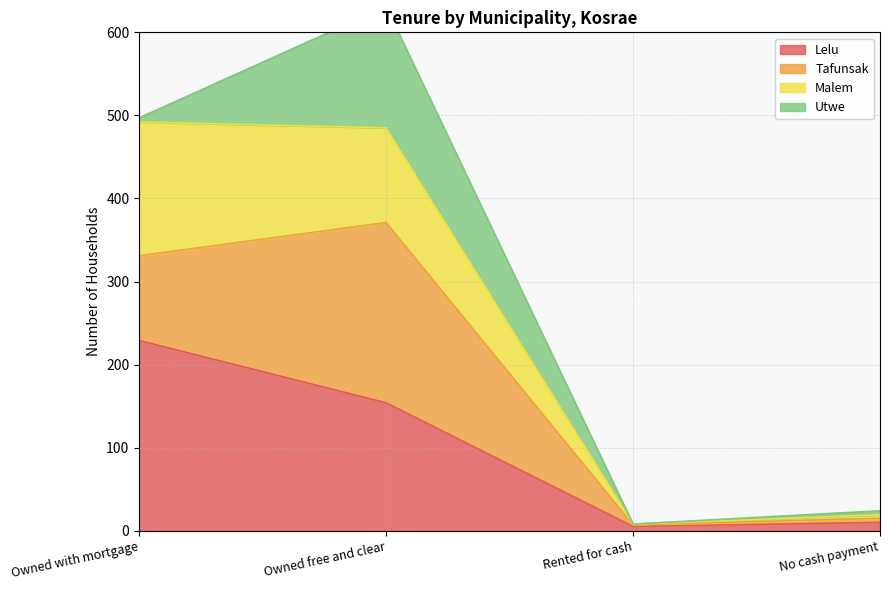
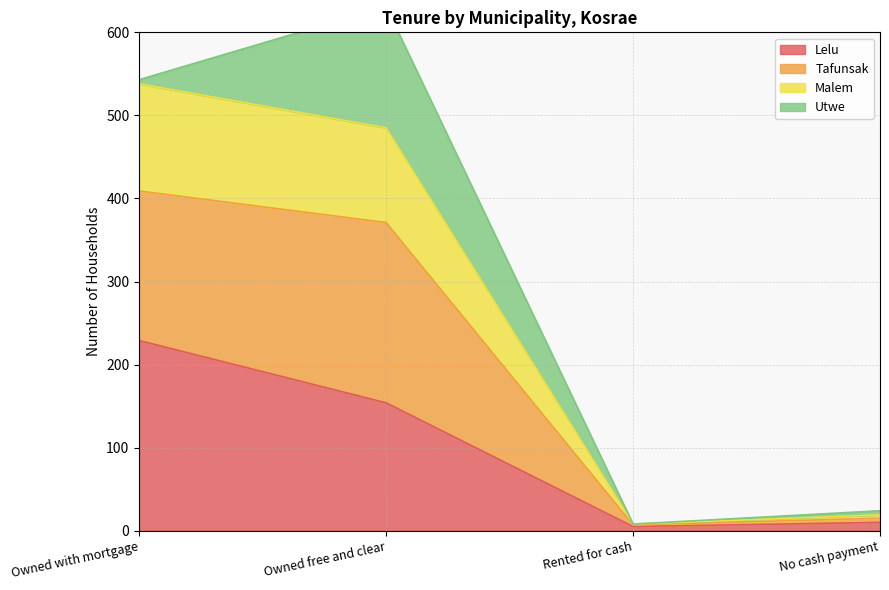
  {
    "Lelu": {
      "Owned with mortgage": 230,
      "Owned free and clear": 150,
      "No cash payment": 10
    },
    "Tafunsak": {
-     "Owned with mortgage": 100,
+     "Owned with mortgage": 180,
      "Owned free and clear": 220,
      "No cash payment": 10
    },
    "Malem": {
-     "Owned with mortgage": 160,
+     "Owned with mortgage": 130,
      "Owned free and clear": 110,
      "No cash payment": 0
    },
    "Utwe": {
      "Owned with mortgage": 10,
      "No cash payment": 10
    }
  }
